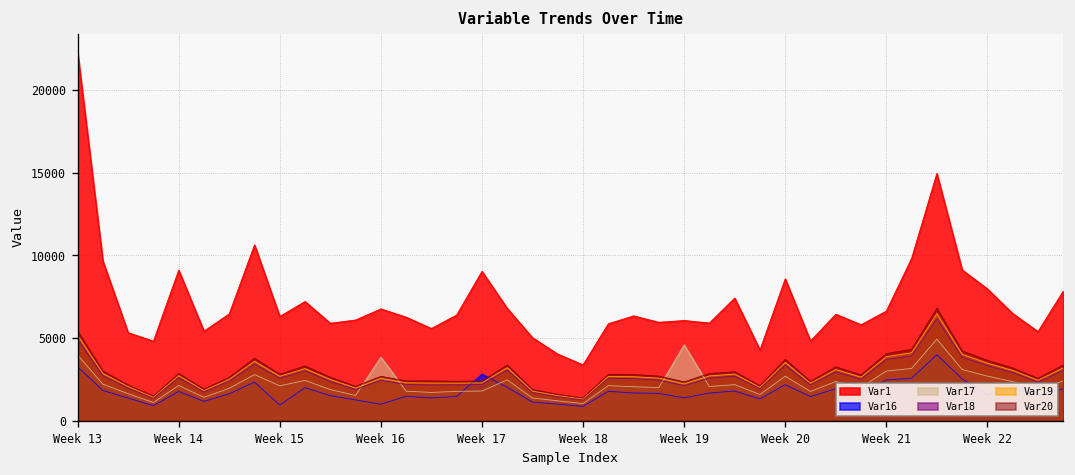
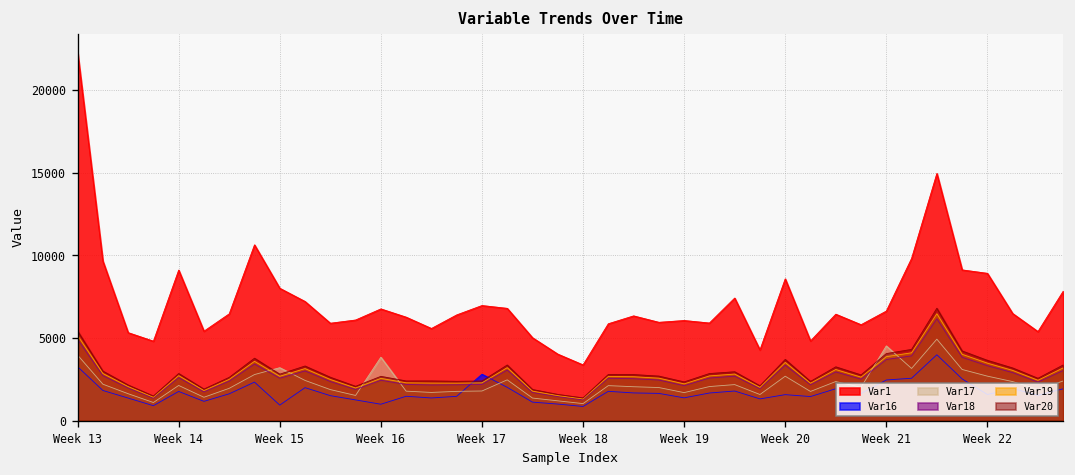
  {
    "Var1": {
      "Week 13": 22300,
      "Week 14": 9100,
-     "Week 15": 6300,
+     "Week 15": 8000,
      "Week 16": 6800,
-     "Week 17": 9000,
+     "Week 17": 7000,
      "Week 18": 3400,
      "Week 19": 6100,
      "Week 20": 8600,
      "Week 21": 6600,
-     "Week 22": 8000
+     "Week 22": 8900
    },
    "Var16": {
      "Week 13": 3300,
      "Week 14": 1800,
      "Week 15": 900,
      "Week 16": 1000,
      "Week 17": 2800,
      "Week 19": 1400,
-     "Week 20": 2200,
+     "Week 20": 1600,
      "Week 21": 2500
    },
    "Var17": {
      "Week 13": 4000,
      "Week 14": 2100,
-     "Week 15": 2100,
+     "Week 15": 3200,
      "Week 16": 3800,
      "Week 17": 1800,
-     "Week 19": 4600,
+     "Week 19": 1700,
      "Week 20": 2700,
-     "Week 21": 3000,
+     "Week 21": 4500,
      "Week 22": 2700
    },
    "Var18": {
      "Week 13": 4900
    },
    "Var19": {
      "Week 13": 5200
    },
    "Var20": {
      "Week 13": 5400,
      "Week 21": 4100
    }
  }
